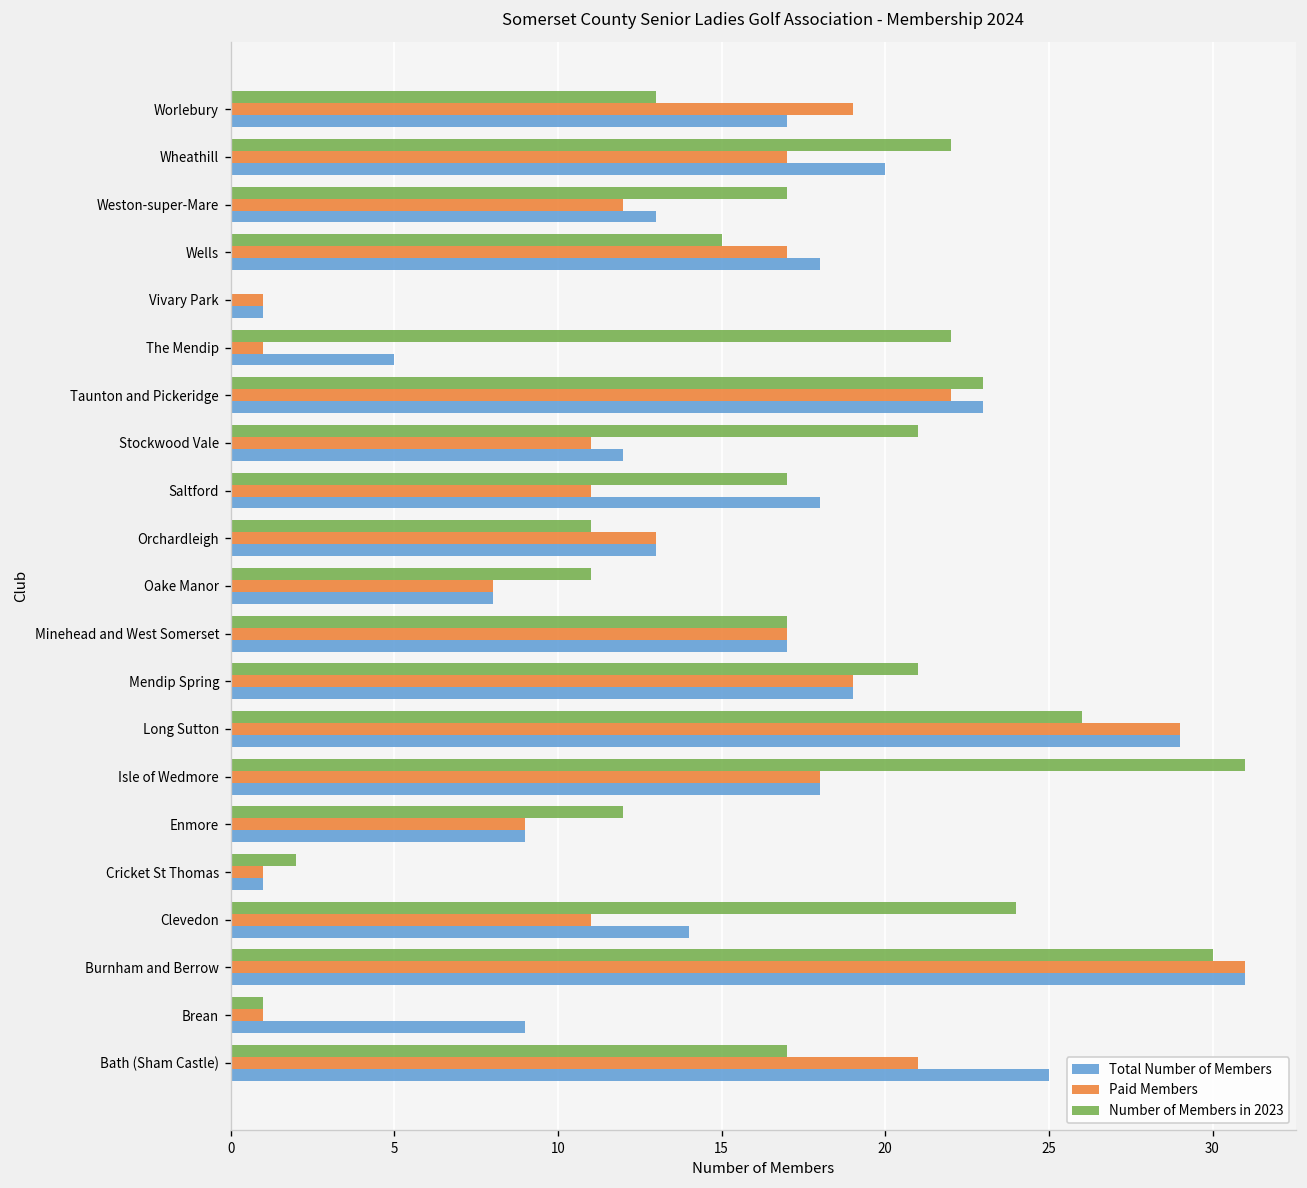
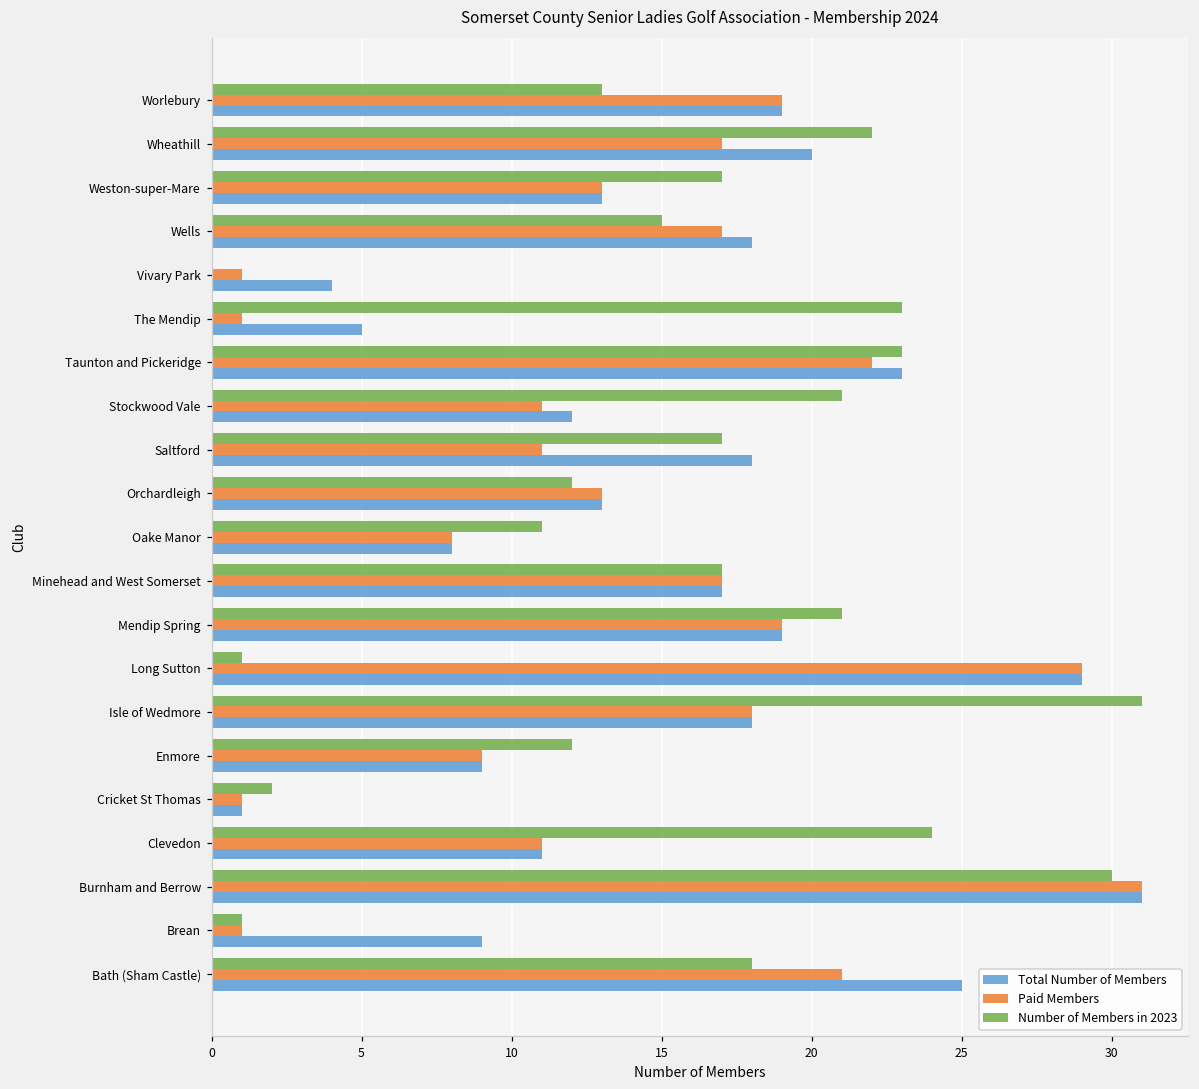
  {
    "Total Number of Members": {
-     "Worlebury": 17,
+     "Worlebury": 19,
      "Wheathill": 20,
      "Weston-super-Mare": 13,
      "Wells": 18,
-     "Vivary Park": 1,
+     "Vivary Park": 4,
      "The Mendip": 5,
      "Taunton and Pickeridge": 23,
      "Stockwood Vale": 12,
      "Saltford": 18,
      "Orchardleigh": 13,
      "Oake Manor": 8,
      "Minehead and West Somerset": 17,
      "Mendip Spring": 19,
      "Long Sutton": 29,
      "Isle of Wedmore": 18,
      "Enmore": 9,
      "Cricket St Thomas": 1,
-     "Clevedon": 14,
+     "Clevedon": 11,
      "Burnham and Berrow": 31,
      "Brean": 9,
      "Bath (Sham Castle)": 25
    },
    "Paid Members": {
      "Worlebury": 19,
      "Wheathill": 17,
-     "Weston-super-Mare": 12,
+     "Weston-super-Mare": 13,
      "Wells": 17,
      "Vivary Park": 1,
      "The Mendip": 1,
      "Taunton and Pickeridge": 22,
      "Stockwood Vale": 11,
      "Saltford": 11,
      "Orchardleigh": 13,
      "Oake Manor": 8,
      "Minehead and West Somerset": 17,
      "Mendip Spring": 19,
      "Long Sutton": 29,
      "Isle of Wedmore": 18,
      "Enmore": 9,
      "Cricket St Thomas": 1,
      "Clevedon": 11,
      "Burnham and Berrow": 31,
      "Brean": 1,
      "Bath (Sham Castle)": 21
    },
    "Number of Members in 2023": {
      "Worlebury": 13,
      "Wheathill": 22,
      "Weston-super-Mare": 17,
      "Wells": 15,
      "Vivary Park": 0,
-     "The Mendip": 22,
+     "The Mendip": 23,
      "Taunton and Pickeridge": 23,
      "Stockwood Vale": 21,
      "Saltford": 17,
-     "Orchardleigh": 11,
+     "Orchardleigh": 12,
      "Oake Manor": 11,
      "Minehead and West Somerset": 17,
      "Mendip Spring": 21,
-     "Long Sutton": 26,
+     "Long Sutton": 1,
      "Isle of Wedmore": 31,
      "Enmore": 12,
      "Cricket St Thomas": 2,
      "Clevedon": 24,
      "Burnham and Berrow": 30,
      "Brean": 1,
-     "Bath (Sham Castle)": 17
+     "Bath (Sham Castle)": 18
    }
  }
